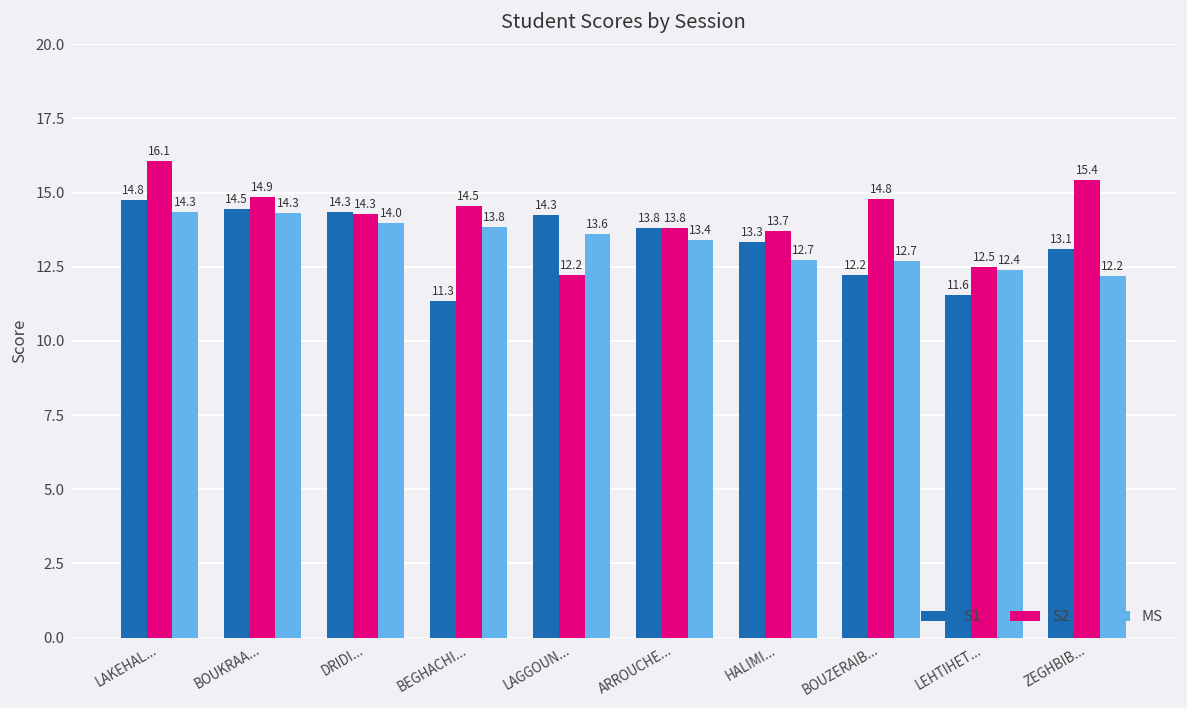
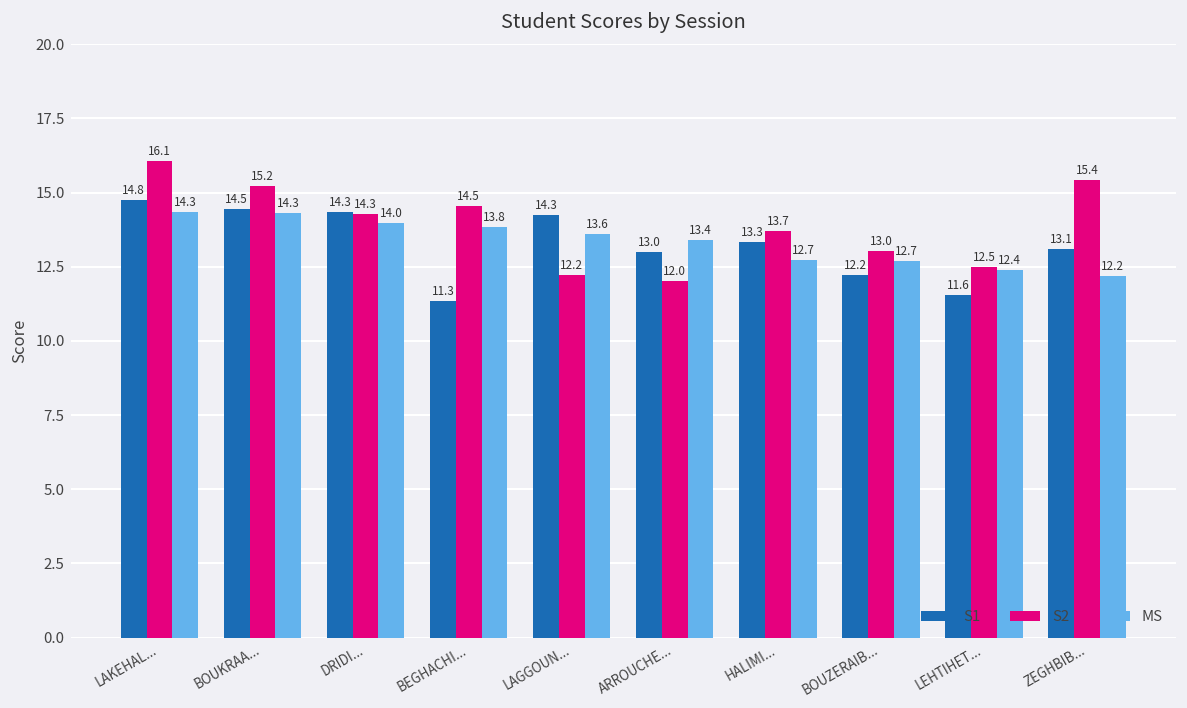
  {
    "S1": {
      "LAKEHAL...": 14.8,
      "BOUKRAA...": 14.5,
      "DRIDI...": 14.3,
      "BEGHACHI...": 11.3,
      "LAGGOUN...": 14.3,
-     "ARROUCHE...": 13.8,
+     "ARROUCHE...": 13.0,
      "HALIMI...": 13.3,
      "BOUZERAIB...": 12.2,
      "LEHTIHET...": 11.6,
      "ZEGHBIB...": 13.1
    },
    "S2": {
      "LAKEHAL...": 16.1,
-     "BOUKRAA...": 14.9,
+     "BOUKRAA...": 15.2,
      "DRIDI...": 14.3,
      "BEGHACHI...": 14.5,
      "LAGGOUN...": 12.2,
-     "ARROUCHE...": 13.8,
+     "ARROUCHE...": 12.0,
      "HALIMI...": 13.7,
-     "BOUZERAIB...": 14.8,
+     "BOUZERAIB...": 13.0,
      "LEHTIHET...": 12.5,
      "ZEGHBIB...": 15.4
    },
    "MS": {
      "LAKEHAL...": 14.3,
      "BOUKRAA...": 14.3,
      "DRIDI...": 14.0,
      "BEGHACHI...": 13.8,
      "LAGGOUN...": 13.6,
      "ARROUCHE...": 13.4,
      "HALIMI...": 12.7,
      "BOUZERAIB...": 12.7,
      "LEHTIHET...": 12.4,
      "ZEGHBIB...": 12.2
    }
  }
